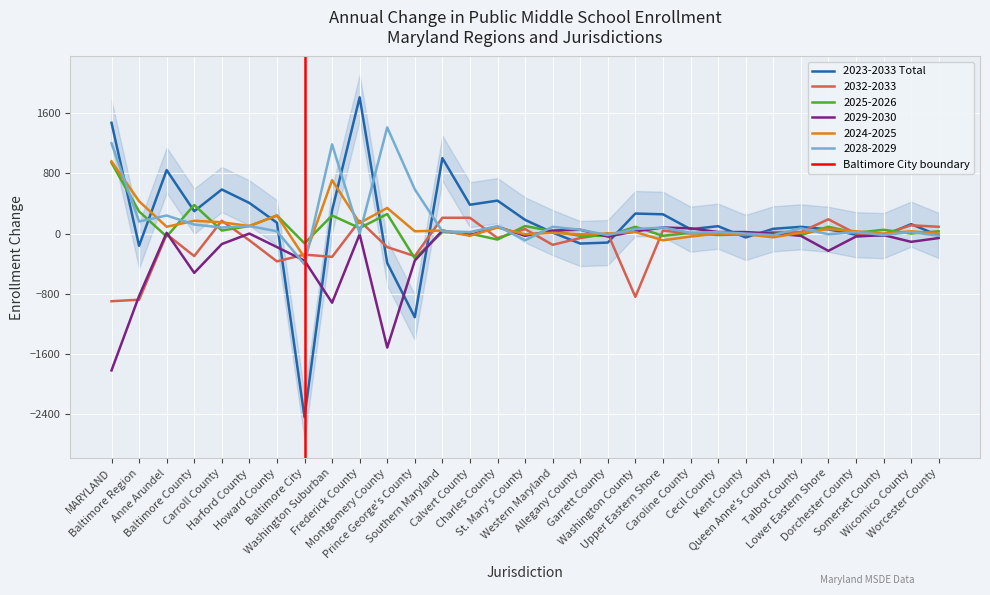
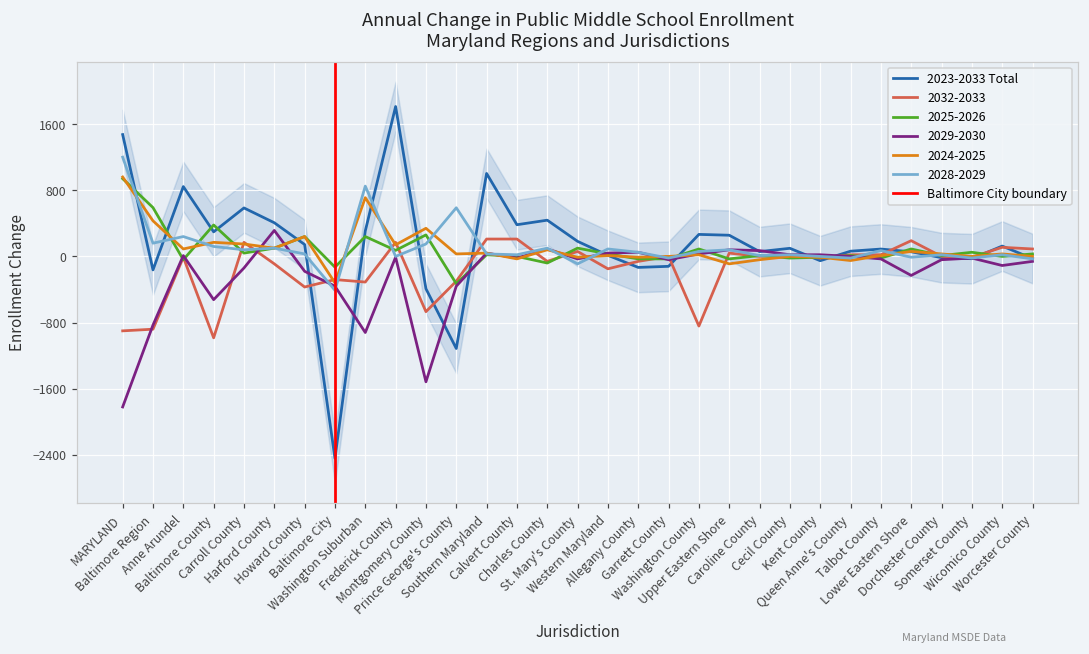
  {
    "2032-2033": {
      "MARYLAND": -900,
      "Baltimore Region": -900,
-     "Baltimore County": -300,
+     "Baltimore County": -1000,
      "Harford County": -100,
      "Howard County": -400,
      "Baltimore City": -300,
      "Washington Suburban": -300,
-     "Montgomery County": -200,
+     "Montgomery County": -700,
      "Southern Maryland": 200,
      "Calvert County": 200,
      "St. Mary's County": 100,
      "Western Maryland": -200,
      "Washington County": -800,
      "Upper Eastern Shore": 0,
      "Lower Eastern Shore": 200,
      "Worcester County": 100
    },
    "2025-2026": {
-     "Baltimore Region": 300,
+     "Baltimore Region": 600,
      "Baltimore County": 400,
      "Carroll County": 0,
      "Baltimore City": -100,
      "Washington Suburban": 200,
      "Frederick County": 100,
      "Montgomery County": 300,
      "St. Mary's County": 100,
      "Upper Eastern Shore": 0,
      "Somerset County": 100
    },
    "2029-2030": {
      "MARYLAND": -1800,
      "Baltimore Region": -800,
      "Baltimore County": -500,
      "Carroll County": -100,
-     "Harford County": 0,
+     "Harford County": 300,
      "Howard County": -200,
      "Baltimore City": -400,
      "Washington Suburban": -900,
      "Montgomery County": -1500,
      "Lower Eastern Shore": -200,
      "Wicomico County": -100
    },
    "2024-2025": {
      "Baltimore Region": 400,
      "Anne Arundel": 100,
      "Baltimore County": 200,
      "Baltimore City": -300,
      "Washington Suburban": 700,
      "Montgomery County": 300,
      "Prince George's County": 0,
      "Upper Eastern Shore": -100,
      "Caroline County": 0
    },
    "2028-2029": {
      "MARYLAND": 1200,
      "Anne Arundel": 200,
      "Baltimore County": 100,
      "Carroll County": 100,
      "Howard County": 0,
      "Baltimore City": -400,
-     "Washington Suburban": 1200,
-     "Montgomery County": 1400,
+     "Washington Suburban": 900,
+     "Montgomery County": 200,
      "Prince George's County": 600,
      "St. Mary's County": -100,
      "Western Maryland": 100,
      "Lower Eastern Shore": 0
    }
  }
